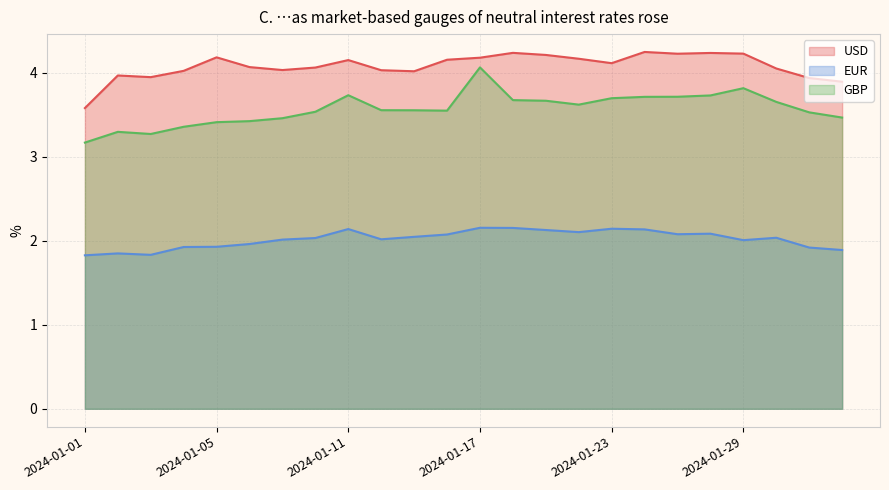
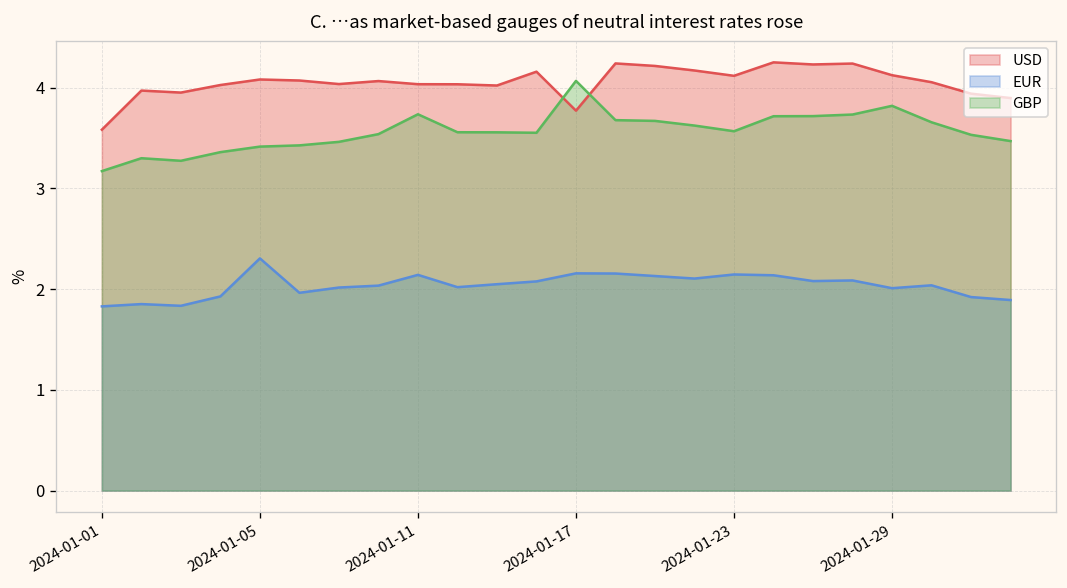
  {
    "USD": {
      "2024-01-01": 3.6,
-     "2024-01-05": 4.2,
-     "2024-01-11": 4.2,
-     "2024-01-17": 4.2,
+     "2024-01-05": 4.1,
+     "2024-01-11": 4.0,
+     "2024-01-17": 3.8,
      "2024-01-23": 4.1,
-     "2024-01-29": 4.2
+     "2024-01-29": 4.1
    },
    "EUR": {
      "2024-01-01": 1.8,
-     "2024-01-05": 1.9,
+     "2024-01-05": 2.3,
      "2024-01-11": 2.1,
      "2024-01-17": 2.2,
      "2024-01-23": 2.1,
      "2024-01-29": 2.0
    },
    "GBP": {
      "2024-01-01": 3.2,
      "2024-01-05": 3.4,
      "2024-01-11": 3.7,
      "2024-01-17": 4.1,
-     "2024-01-23": 3.7,
+     "2024-01-23": 3.6,
      "2024-01-29": 3.8
    }
  }
